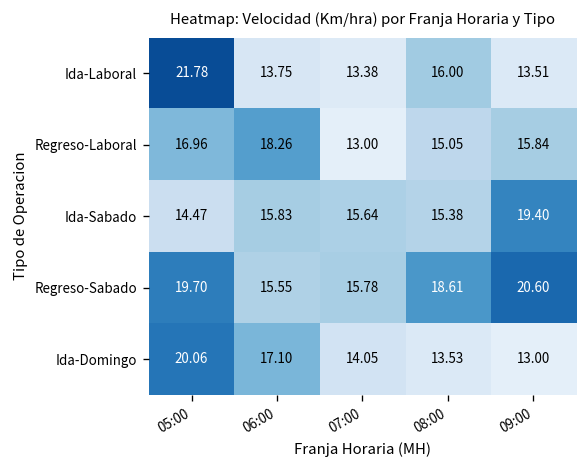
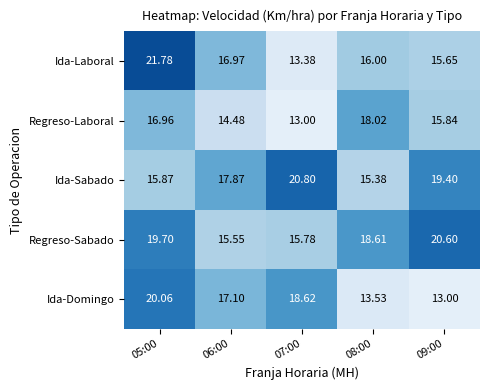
  {
    "Ida-Laboral": {
      "05:00": 21.78,
-     "06:00": 13.75,
+     "06:00": 16.97,
      "07:00": 13.38,
      "08:00": 16.00,
-     "09:00": 13.51
+     "09:00": 15.65
    },
    "Regreso-Laboral": {
      "05:00": 16.96,
-     "06:00": 18.26,
+     "06:00": 14.48,
      "07:00": 13.00,
-     "08:00": 15.05,
+     "08:00": 18.02,
      "09:00": 15.84
    },
    "Ida-Sabado": {
-     "05:00": 14.47,
-     "06:00": 15.83,
-     "07:00": 15.64,
+     "05:00": 15.87,
+     "06:00": 17.87,
+     "07:00": 20.80,
      "08:00": 15.38,
      "09:00": 19.40
    },
    "Regreso-Sabado": {
      "05:00": 19.70,
      "06:00": 15.55,
      "07:00": 15.78,
      "08:00": 18.61,
      "09:00": 20.60
    },
    "Ida-Domingo": {
      "05:00": 20.06,
      "06:00": 17.10,
-     "07:00": 14.05,
+     "07:00": 18.62,
      "08:00": 13.53,
      "09:00": 13.00
    }
  }
